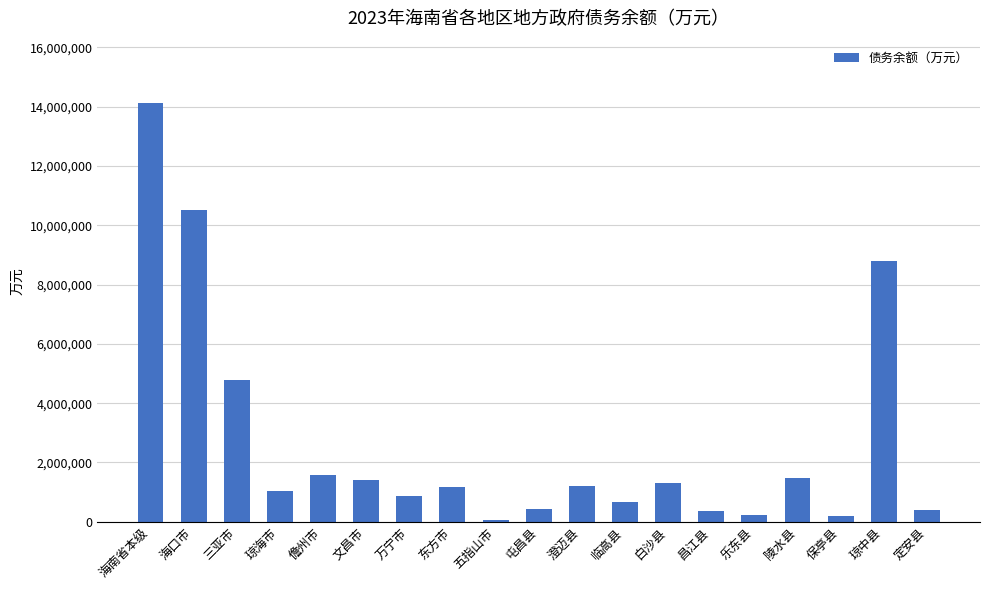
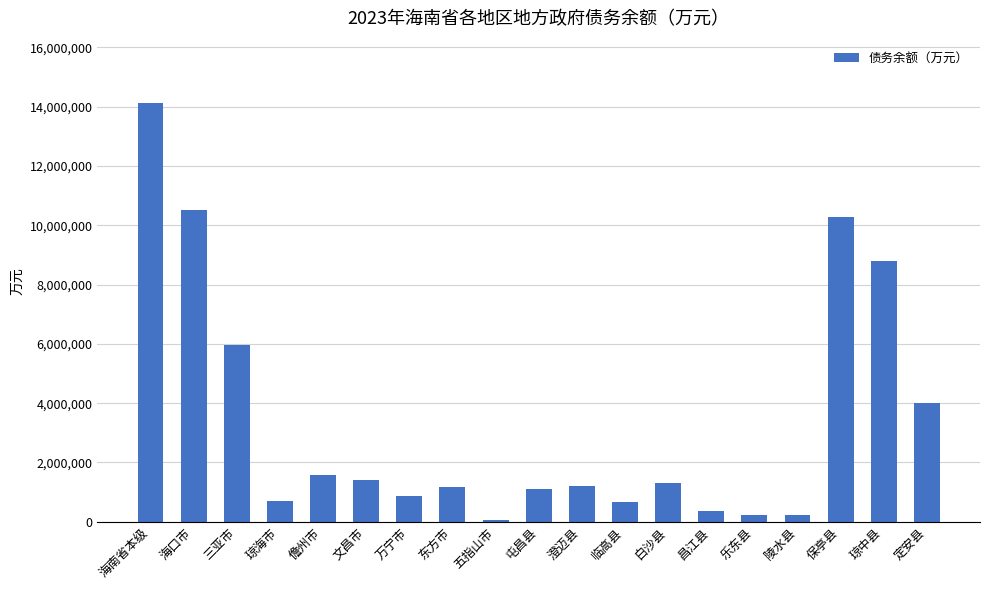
  {
    "海南省本级": "14,100,000",
    "海口市": "10,500,000",
-   "三亚市": "4,800,000",
-   "琼海市": "1,000,000",
+   "三亚市": "5,900,000",
+   "琼海市": "700,000",
    "儋州市": "1,600,000",
    "文昌市": "1,400,000",
    "万宁市": "900,000",
    "东方市": "1,200,000",
-   "屯昌县": "400,000",
+   "屯昌县": "1,100,000",
    "澄迈县": "1,200,000",
    "临高县": "700,000",
    "白沙县": "1,300,000",
    "昌江县": "400,000",
    "乐东县": "200,000",
-   "陵水县": "1,500,000",
-   "保亭县": "200,000",
+   "陵水县": "200,000",
+   "保亭县": "10,300,000",
    "琼中县": "8,800,000",
-   "定安县": "400,000"
+   "定安县": "4,000,000"
  }
